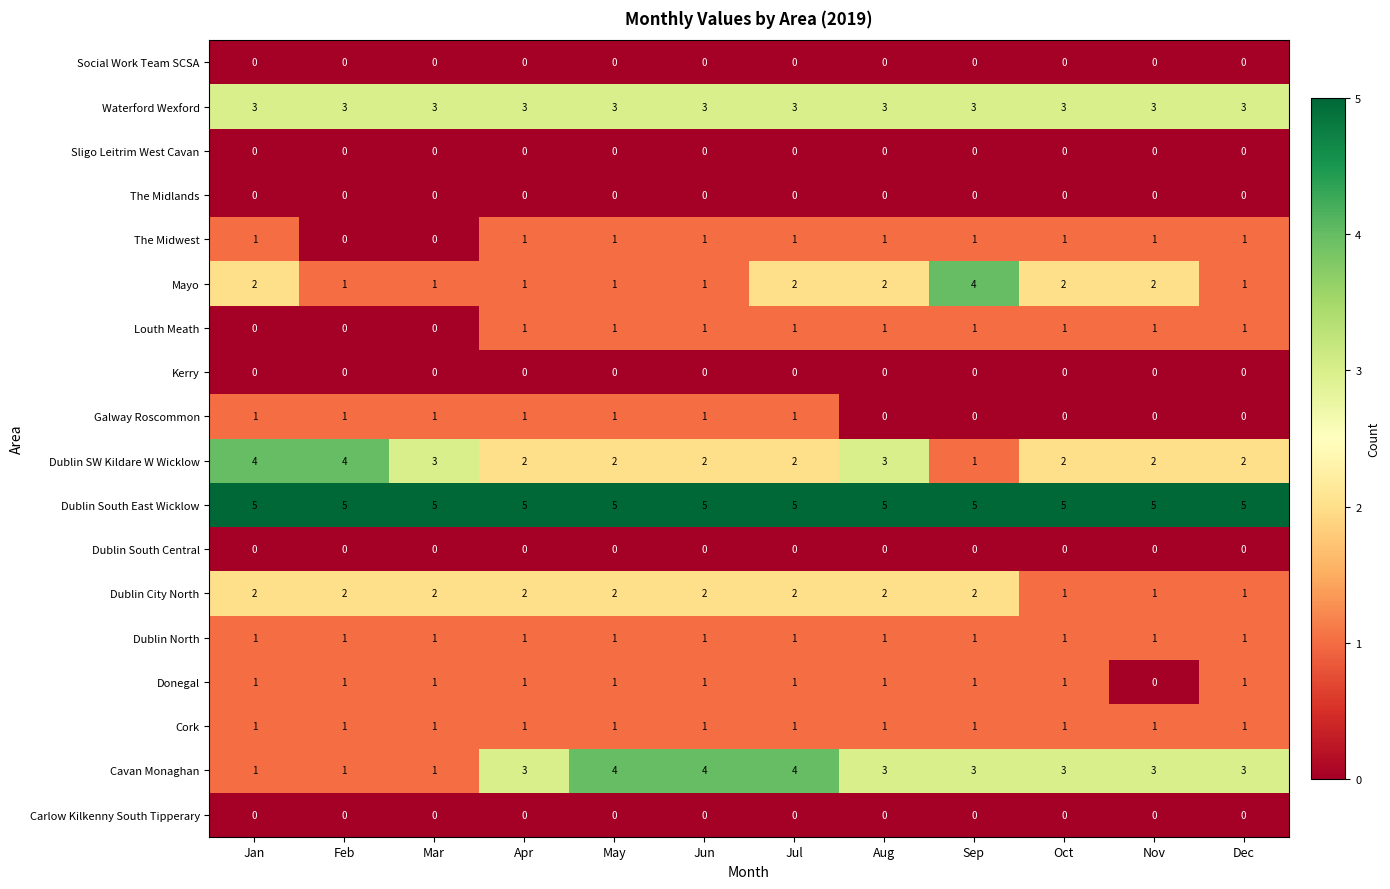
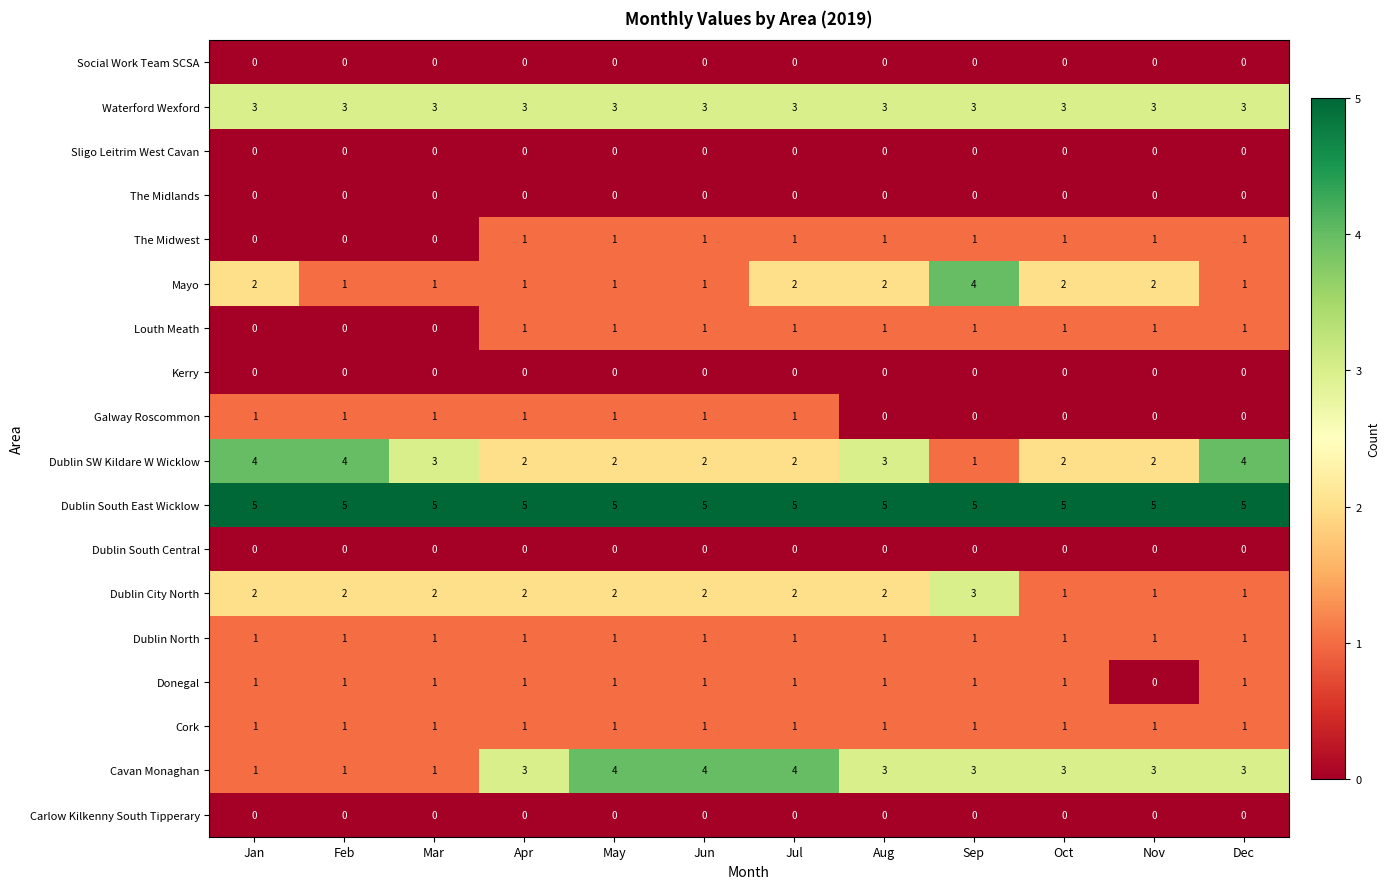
  {
    "The Midwest": {
-     "Jan": 1,
+     "Jan": 0,
      "Feb": 0,
      "Mar": 0,
      "Apr": 1,
      "May": 1,
      "Jun": 1,
      "Jul": 1,
      "Aug": 1,
      "Sep": 1,
      "Oct": 1,
      "Nov": 1,
      "Dec": 1
    },
    "Dublin SW Kildare W Wicklow": {
      "Jan": 4,
      "Feb": 4,
      "Mar": 3,
      "Apr": 2,
      "May": 2,
      "Jun": 2,
      "Jul": 2,
      "Aug": 3,
      "Sep": 1,
      "Oct": 2,
      "Nov": 2,
-     "Dec": 2
+     "Dec": 4
    },
    "Dublin City North": {
      "Jan": 2,
      "Feb": 2,
      "Mar": 2,
      "Apr": 2,
      "May": 2,
      "Jun": 2,
      "Jul": 2,
      "Aug": 2,
-     "Sep": 2,
+     "Sep": 3,
      "Oct": 1,
      "Nov": 1,
      "Dec": 1
    }
  }
